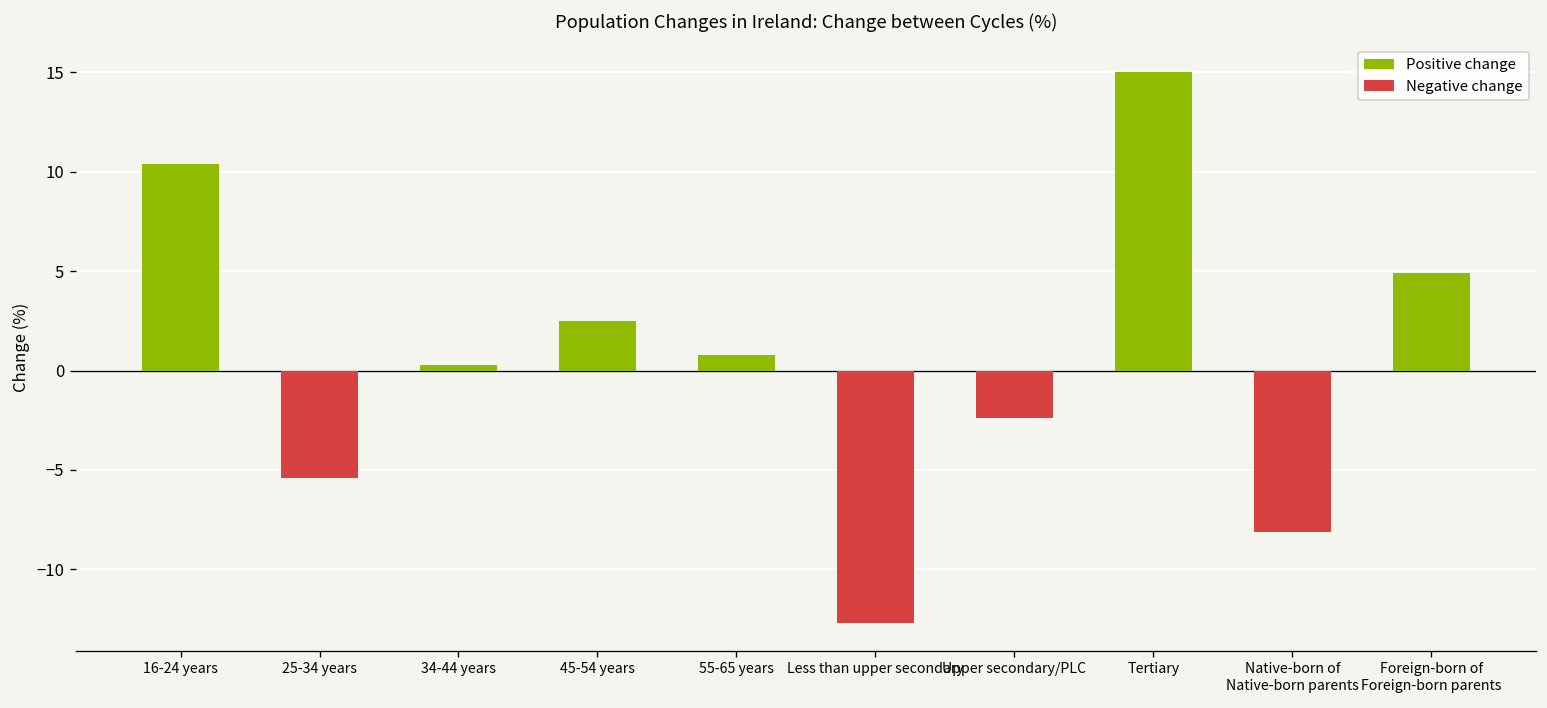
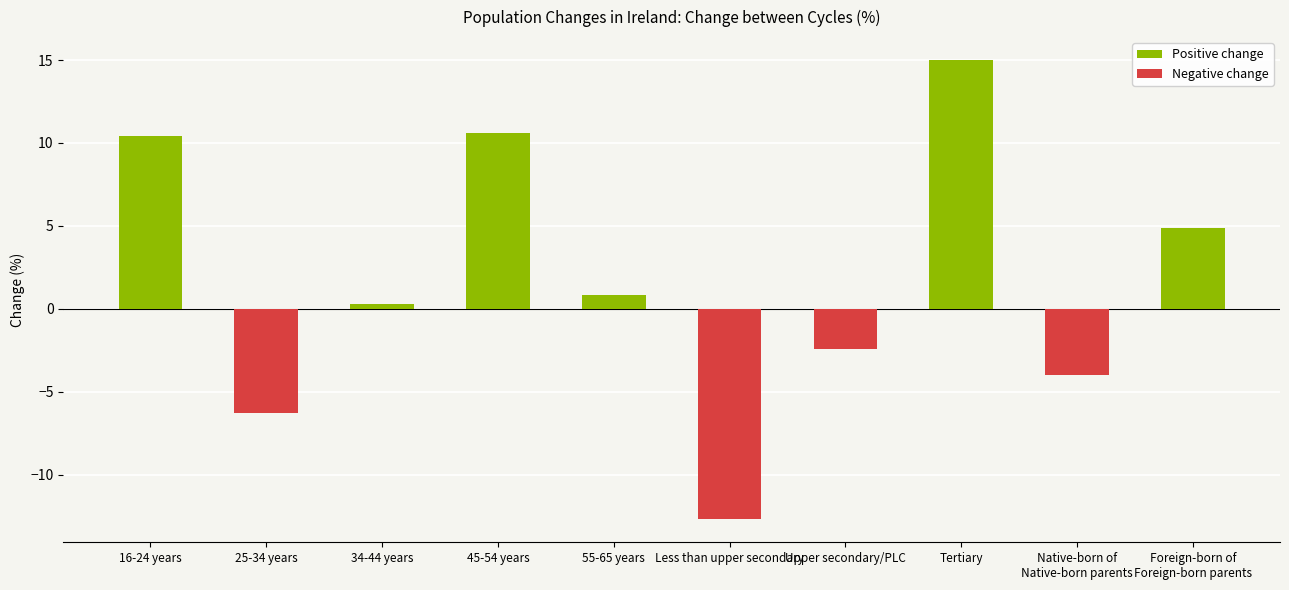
  {
    "Positive change": {
      "16-24 years": 10.4,
      "34-44 years": 0.3,
-     "45-54 years": 2.5,
+     "45-54 years": 10.6,
      "55-65 years": 0.8,
      "Tertiary": 15.0,
      "Foreign-born of Foreign-born parents": 4.9
    },
    "Negative change": {
-     "25-34 years": -5.4,
+     "25-34 years": -6.3,
      "Less than upper secondary": -12.7,
-     "Native-born of Native-born parents": -8.1
+     "Native-born of Native-born parents": -4.0
    }
  }
